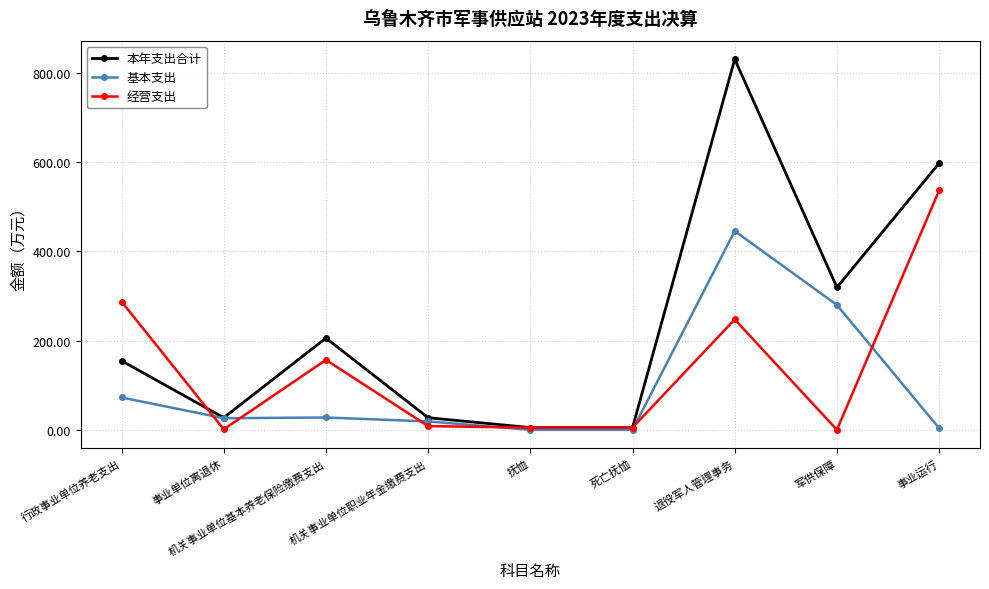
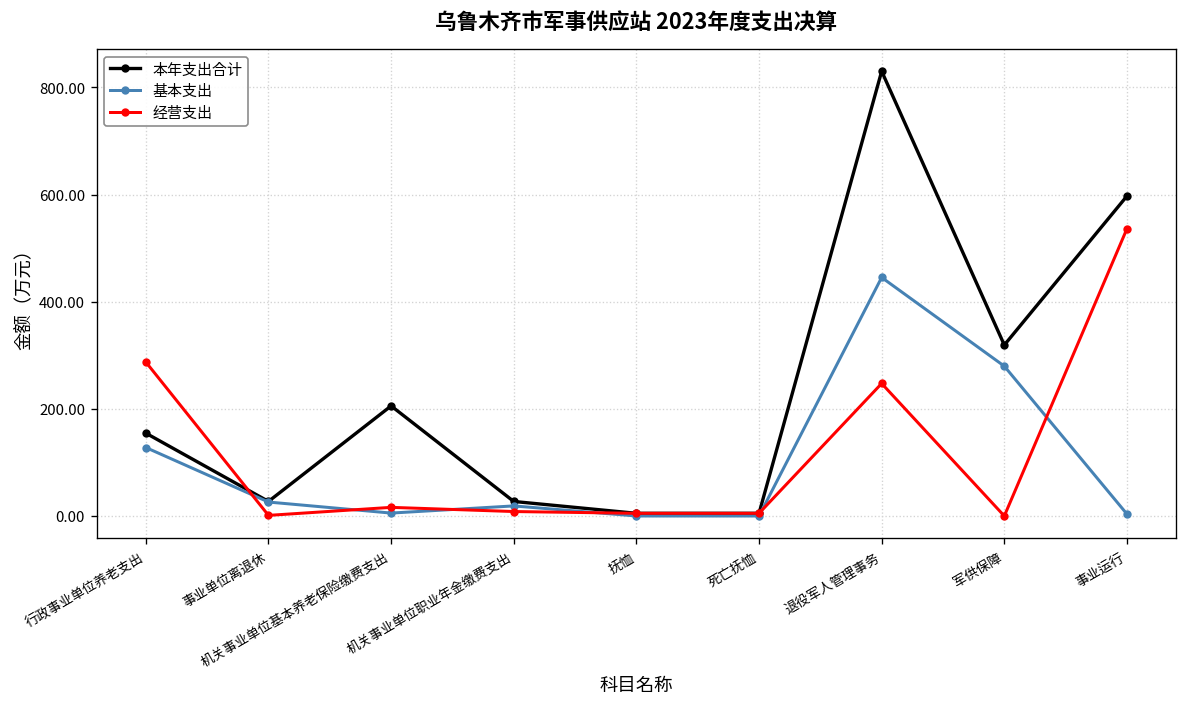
  {
    "本年支出合计": {
      "行政事业单位养老支出": 150,
      "机关事业单位基本养老保险缴费支出": 210,
      "机关事业单位职业年金缴费支出": 30,
      "退役军人管理事务": 830,
      "军供保障": 320,
      "事业运行": 600
    },
    "基本支出": {
-     "行政事业单位养老支出": 70,
-     "机关事业单位基本养老保险缴费支出": 30,
+     "行政事业单位养老支出": 130,
+     "机关事业单位基本养老保险缴费支出": 10,
      "机关事业单位职业年金缴费支出": 20,
      "退役军人管理事务": 450,
      "军供保障": 280,
      "事业运行": 0
    },
    "经营支出": {
      "行政事业单位养老支出": 290,
      "事业单位离退休": 0,
-     "机关事业单位基本养老保险缴费支出": 160,
+     "机关事业单位基本养老保险缴费支出": 20,
      "机关事业单位职业年金缴费支出": 10,
      "退役军人管理事务": 250,
      "军供保障": 0,
      "事业运行": 540
    }
  }
